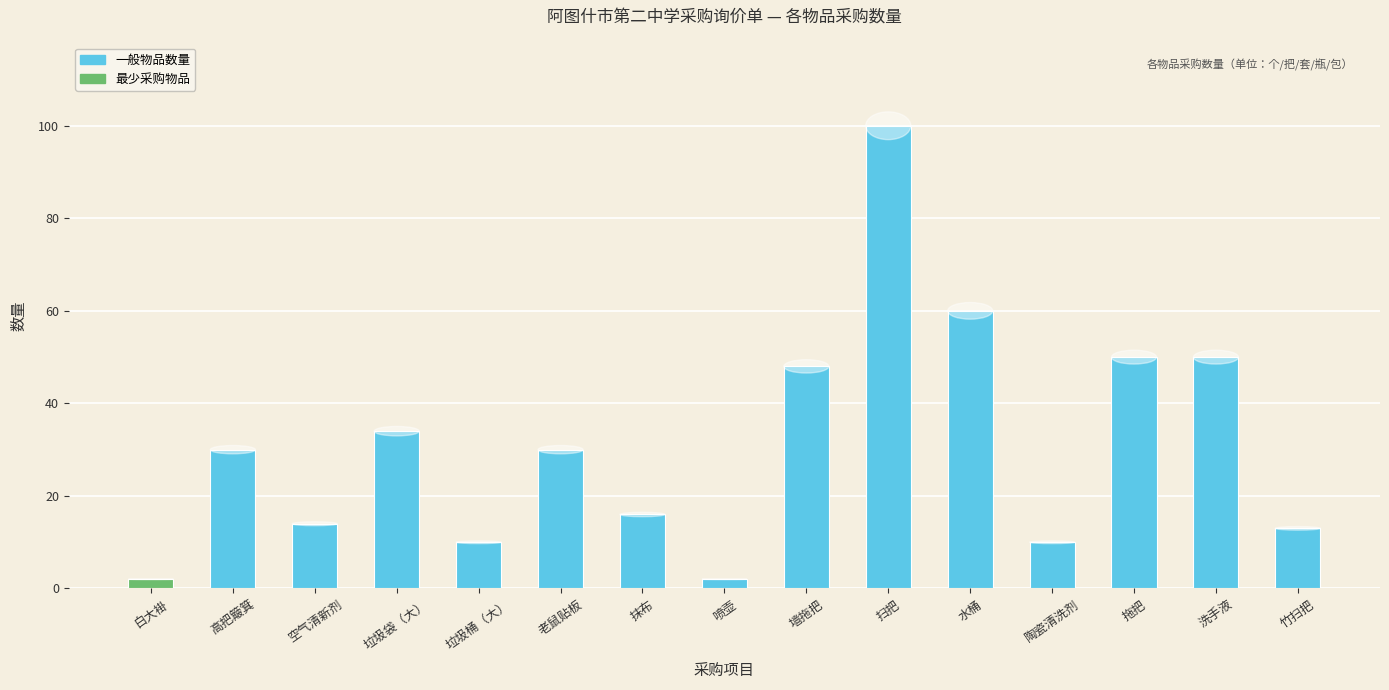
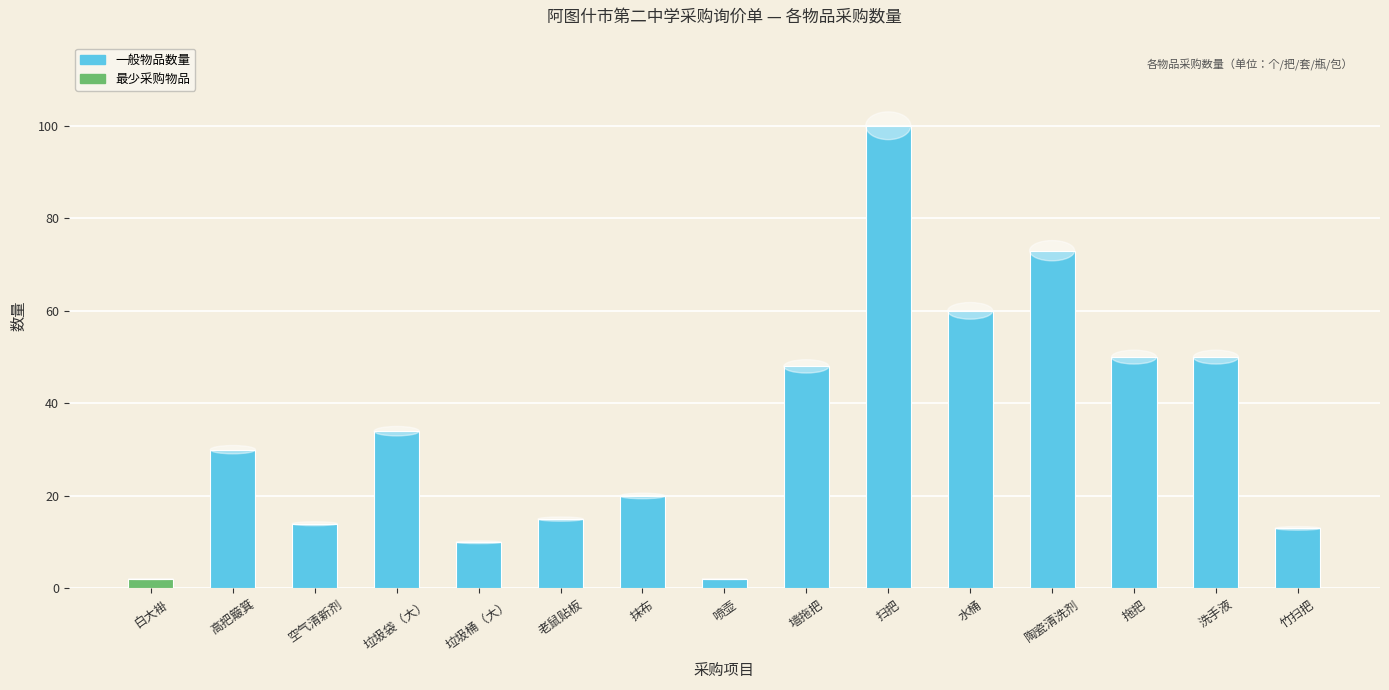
  {
    "白大褂": 2,
    "高把簸箕": 30,
    "空气清新剂": 14,
    "垃圾袋（大）": 34,
    "垃圾桶（大）": 10,
-   "老鼠贴板": 30,
-   "抹布": 16,
+   "老鼠贴板": 15,
+   "抹布": 20,
    "喷壶": 2,
    "墙拖把": 48,
    "扫把": 100,
    "水桶": 60,
-   "陶瓷清洗剂": 10,
+   "陶瓷清洗剂": 73,
    "拖把": 50,
    "洗手液": 50,
    "竹扫把": 13
  }
